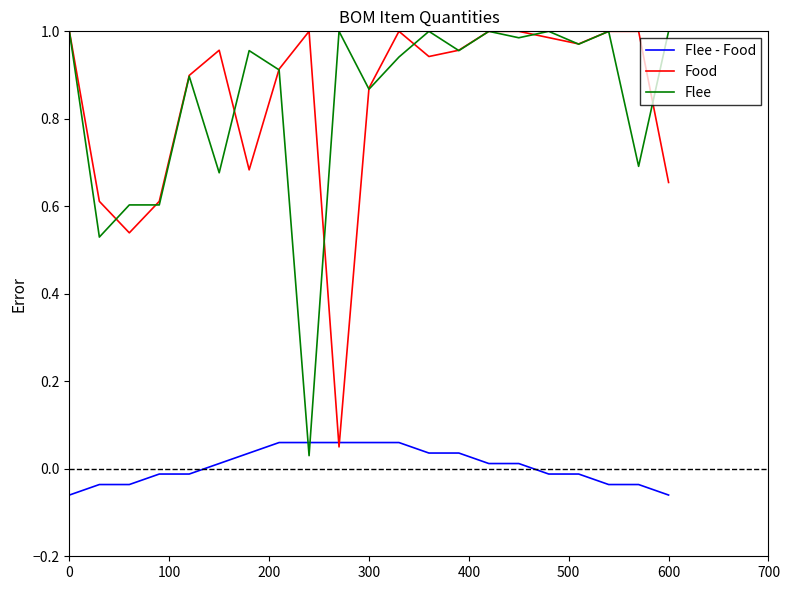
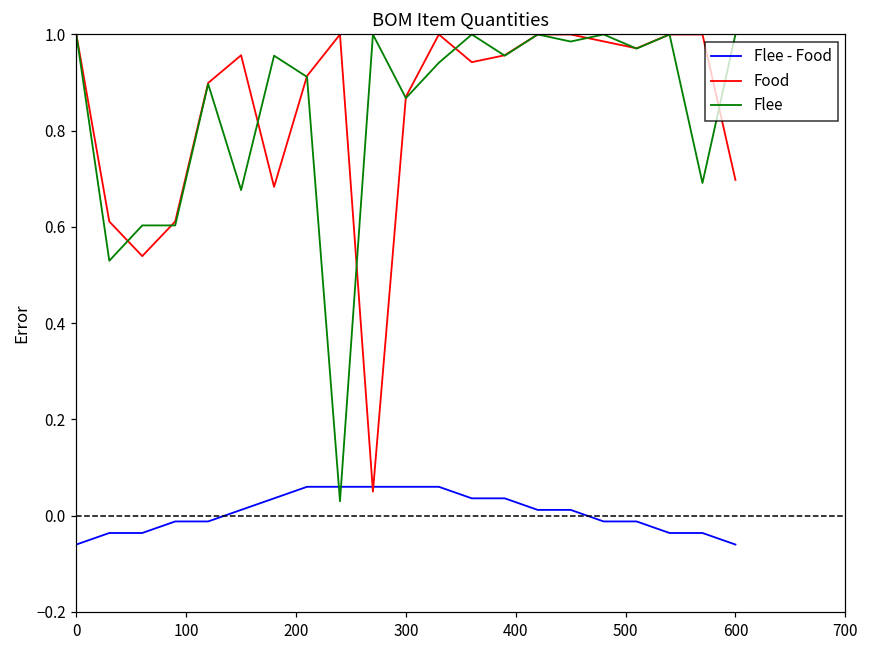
  {
    "Flee - Food": {
      "0": -0.06,
      "300": 0.06,
      "600": -0.06
    },
    "Food": {
-     "600": 0.65
+     "600": 0.70
    },
    "Flee": {
      "600": 1.00
    }
  }
